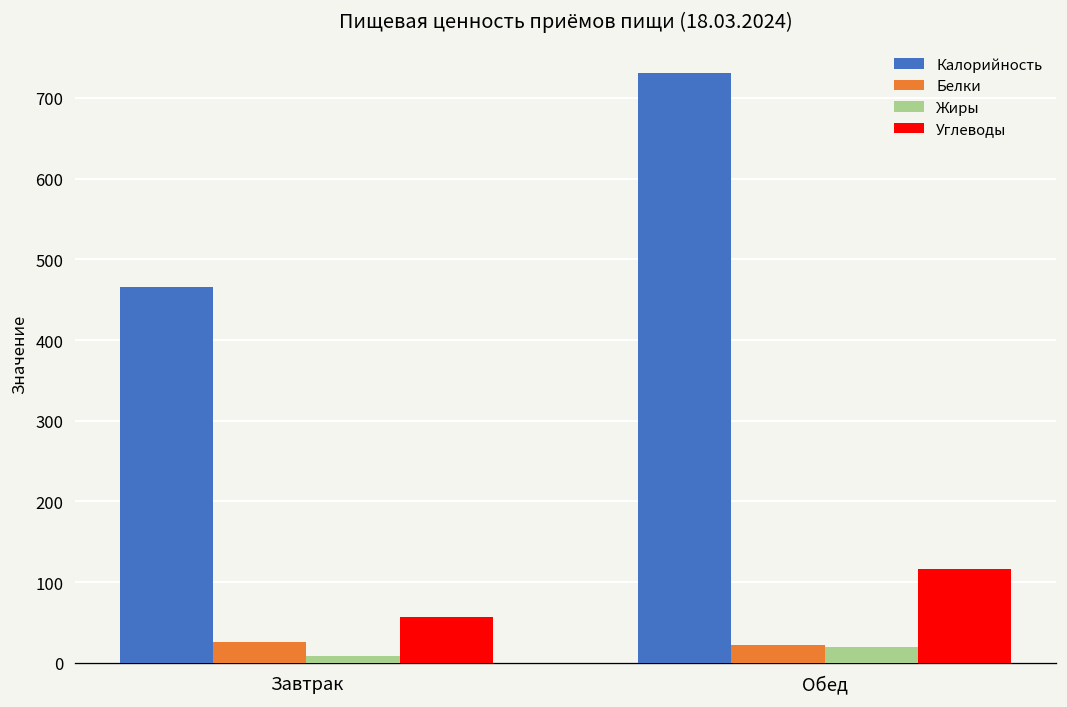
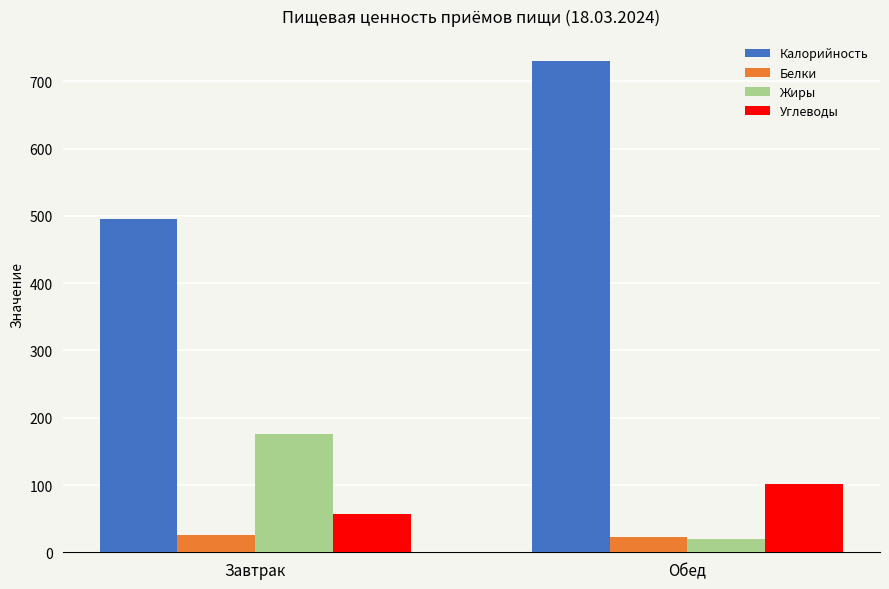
  {
    "Калорийность": {
-     "Завтрак": 470,
+     "Завтрак": 490,
      "Обед": 730
    },
    "Белки": {
      "Завтрак": 30,
      "Обед": 20
    },
    "Жиры": {
-     "Завтрак": 10,
+     "Завтрак": 180,
      "Обед": 20
    },
    "Углеводы": {
      "Завтрак": 60,
-     "Обед": 120
+     "Обед": 100
    }
  }
